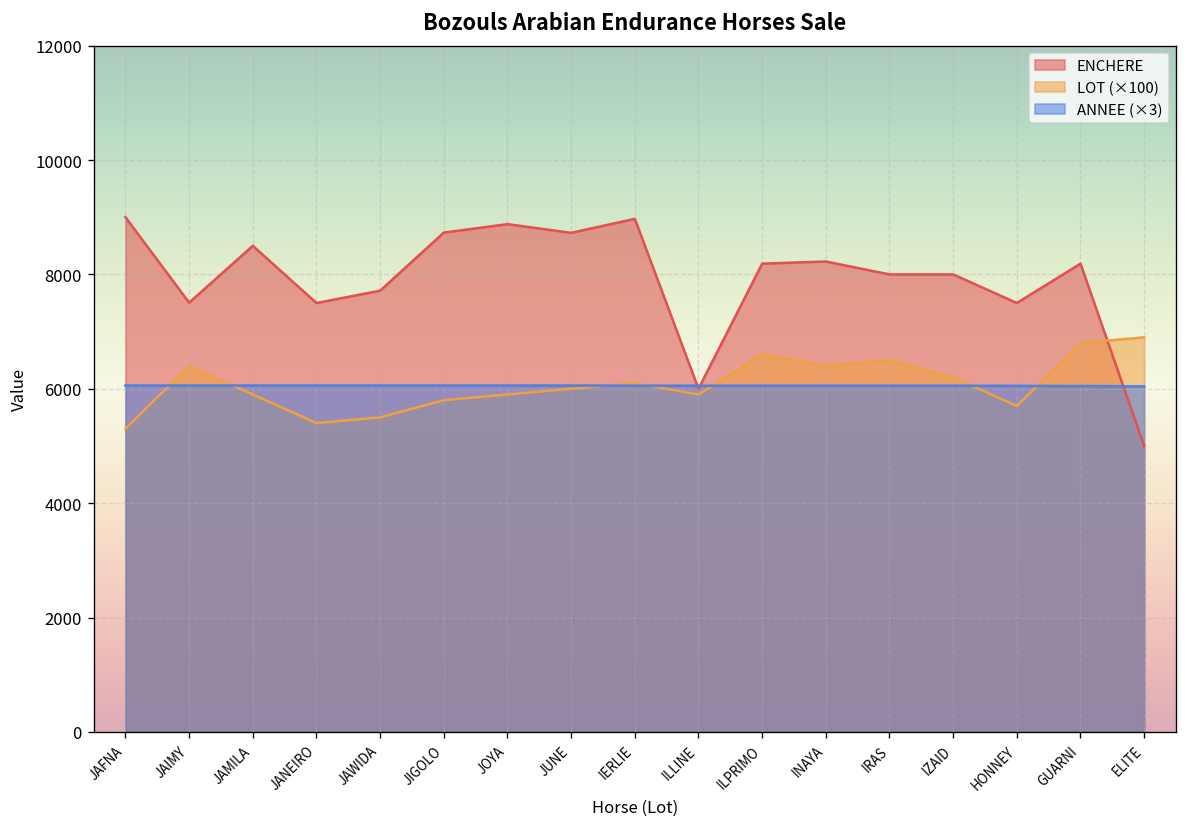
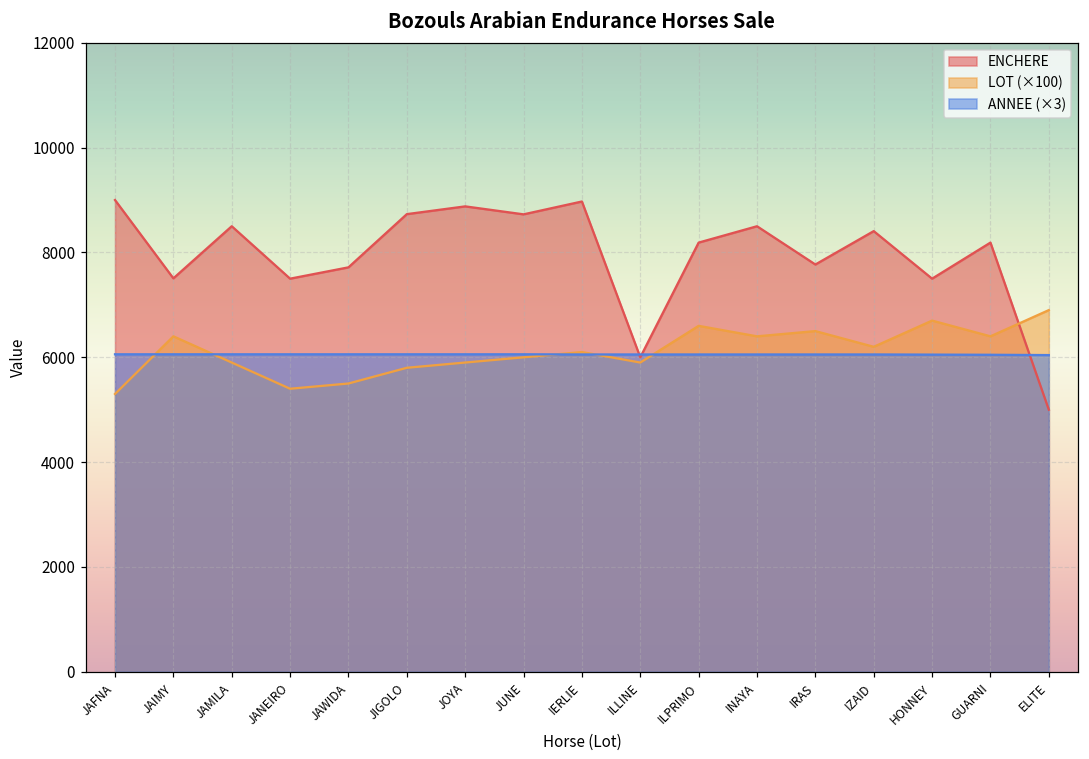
  {
    "ENCHERE": {
      "JAFNA": 9000,
      "JAIMY": 7500,
      "JAMILA": 8500,
      "JANEIRO": 7500,
      "JAWIDA": 7700,
      "JIGOLO": 8700,
      "JOYA": 8900,
      "JUNE": 8700,
      "IERLIE": 9000,
      "ILLINE": 6000,
      "ILPRIMO": 8200,
-     "INAYA": 8200,
-     "IRAS": 8000,
-     "IZAID": 8000,
+     "INAYA": 8500,
+     "IRAS": 7800,
+     "IZAID": 8400,
      "HONNEY": 7500,
      "GUARNI": 8200,
      "ELITE": 5000
    },
    "LOT (×100)": {
      "JAFNA": 5300,
      "JAIMY": 6400,
      "JAMILA": 5900,
      "JANEIRO": 5400,
      "JAWIDA": 5500,
      "JIGOLO": 5800,
      "JOYA": 5900,
      "JUNE": 6000,
      "ILLINE": 5900,
      "ILPRIMO": 6600,
      "INAYA": 6400,
      "IRAS": 6500,
      "IZAID": 6200,
-     "HONNEY": 5700,
-     "GUARNI": 6800,
+     "HONNEY": 6700,
+     "GUARNI": 6400,
      "ELITE": 6900
    },
    "ANNEE (×3)": {
      "JAFNA": 6100,
      "JAIMY": 6100,
      "JAMILA": 6100,
      "JANEIRO": 6100,
      "JAWIDA": 6100,
      "JIGOLO": 6100,
      "JOYA": 6100,
      "JUNE": 6100,
      "ILLINE": 6100,
      "ILPRIMO": 6100,
      "INAYA": 6100,
      "IRAS": 6100,
      "IZAID": 6100,
      "HONNEY": 6100,
      "GUARNI": 6000,
      "ELITE": 6000
    }
  }
